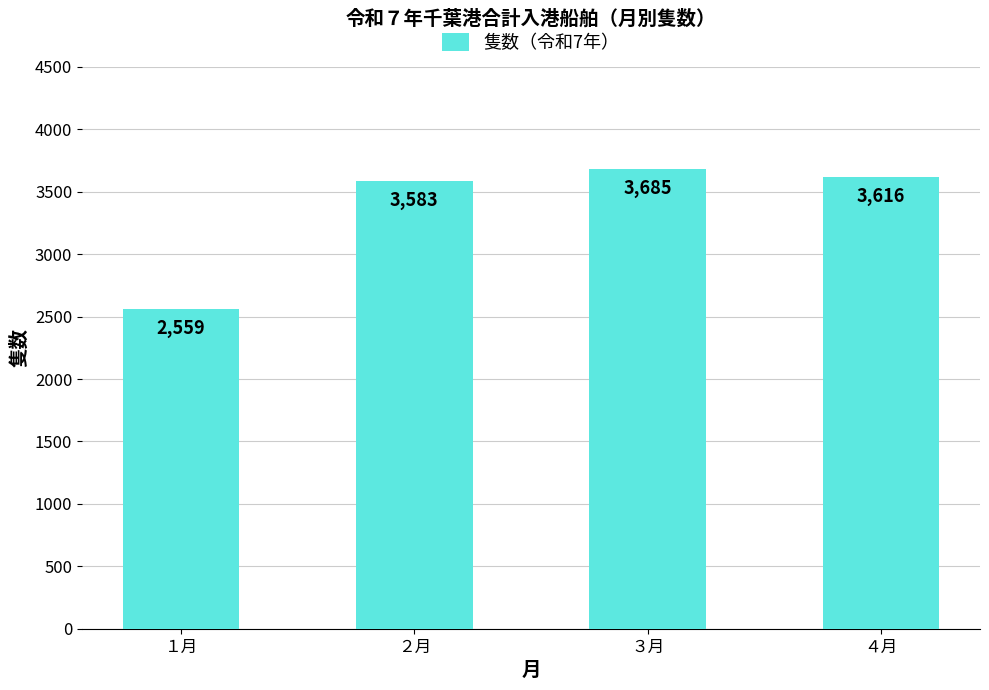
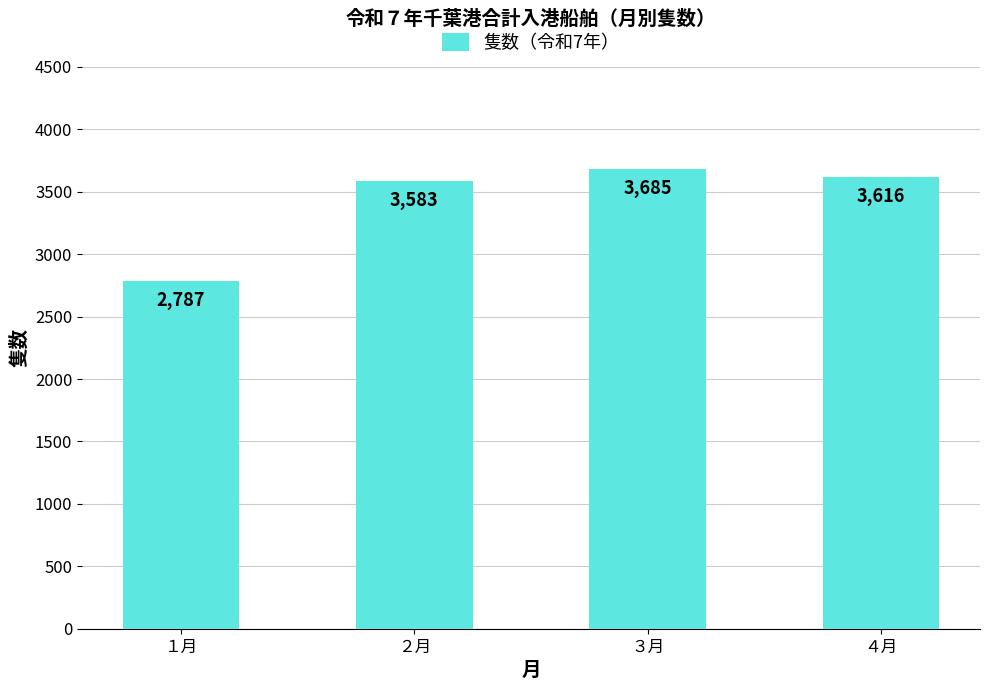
  {
-   "１月": "2,559",
+   "１月": "2,787",
    "２月": "3,583",
    "３月": "3,685",
    "４月": "3,616"
  }
